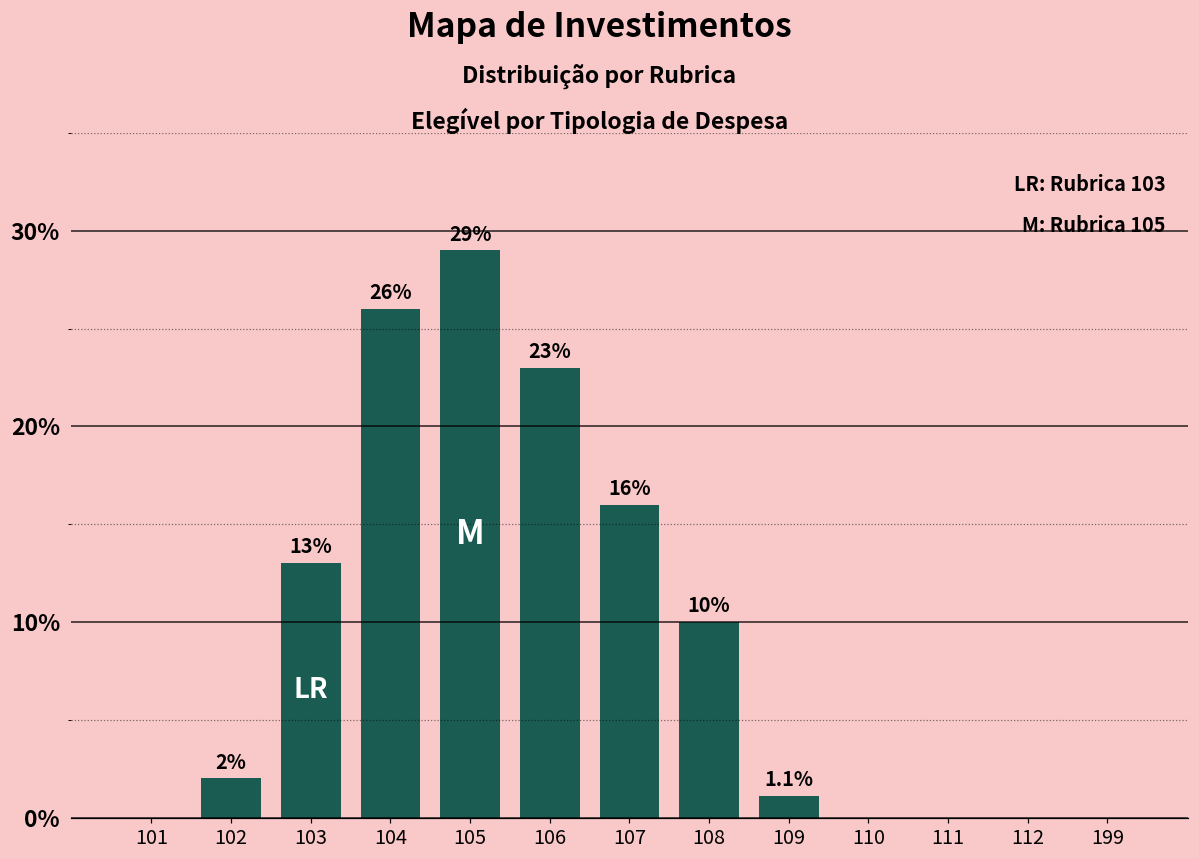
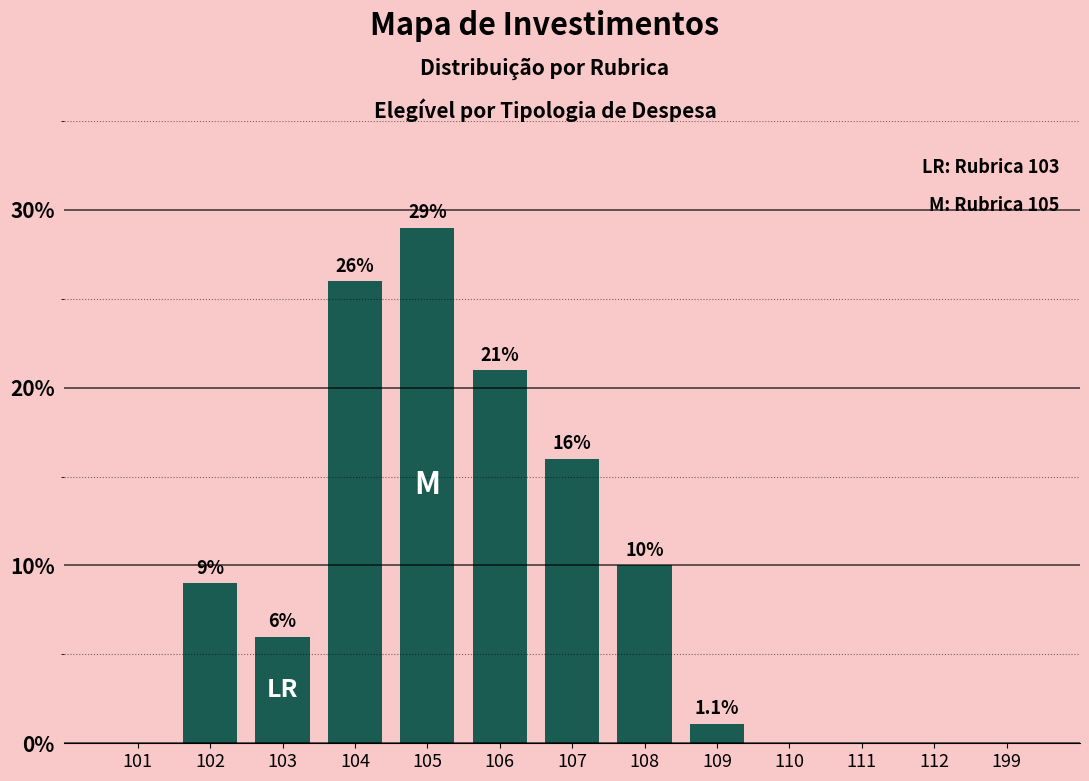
  {
-   "102": "2%",
-   "103": "13%",
+   "102": "9%",
+   "103": "6%",
    "104": "26%",
    "105": "29%",
-   "106": "23%",
+   "106": "21%",
    "107": "16%",
    "108": "10%",
    "109": "1.1%"
  }
